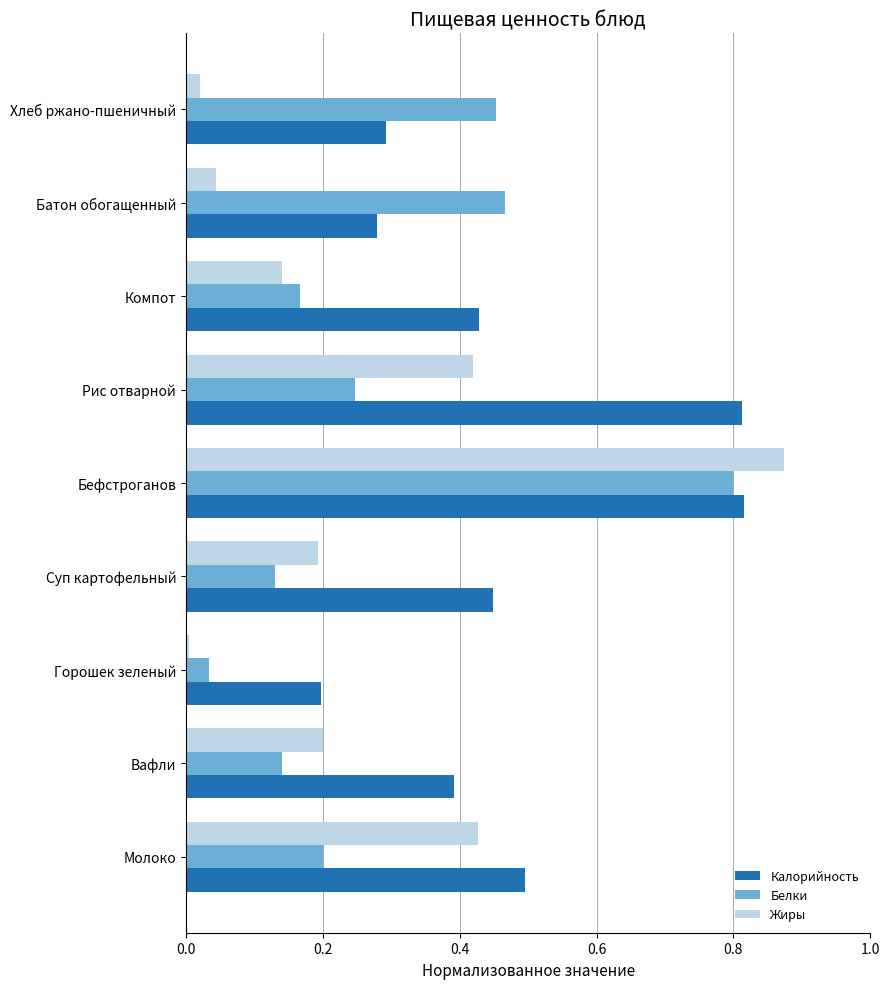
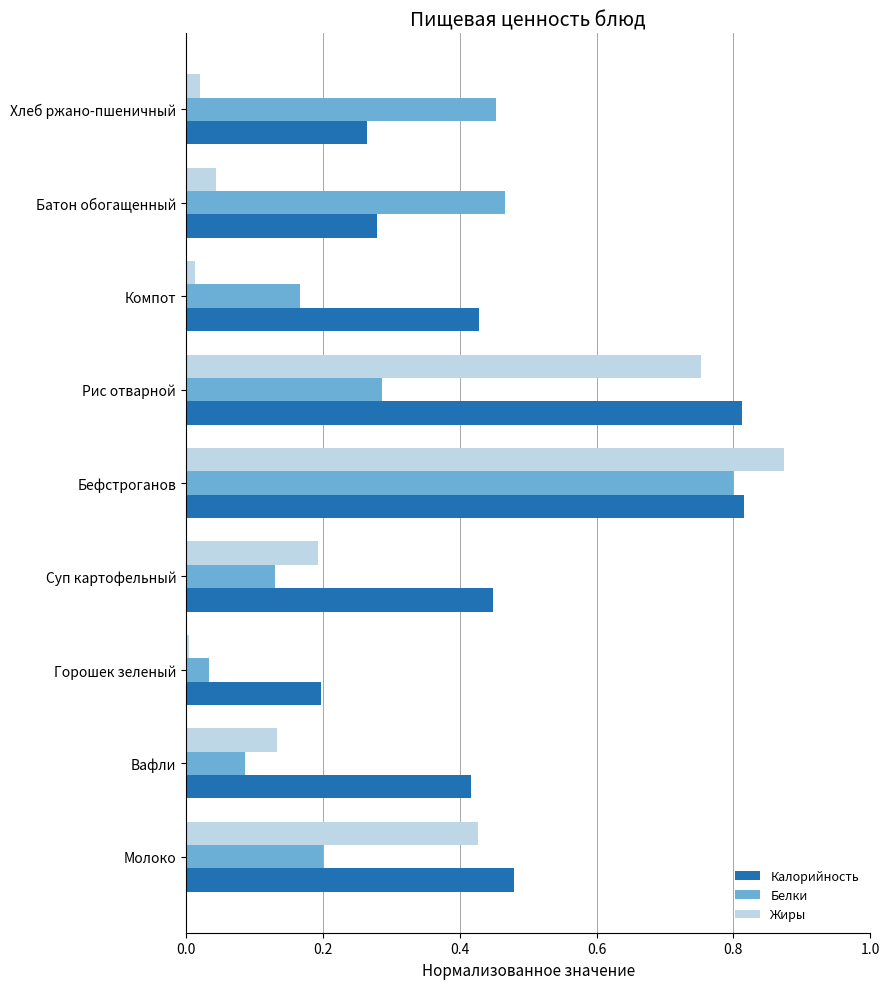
  {
    "Калорийность": {
-     "Хлеб ржано-пшеничный": 0.29,
+     "Хлеб ржано-пшеничный": 0.26,
      "Батон обогащенный": 0.28,
      "Компот": 0.43,
      "Рис отварной": 0.81,
      "Бефстроганов": 0.82,
      "Суп картофельный": 0.45,
      "Горошек зеленый": 0.20,
-     "Вафли": 0.39,
-     "Молоко": 0.50
+     "Вафли": 0.42,
+     "Молоко": 0.48
    },
    "Белки": {
      "Хлеб ржано-пшеничный": 0.45,
      "Батон обогащенный": 0.47,
      "Компот": 0.17,
-     "Рис отварной": 0.25,
+     "Рис отварной": 0.29,
      "Бефстроганов": 0.80,
      "Суп картофельный": 0.13,
      "Горошек зеленый": 0.03,
-     "Вафли": 0.14,
+     "Вафли": 0.09,
      "Молоко": 0.20
    },
    "Жиры": {
      "Хлеб ржано-пшеничный": 0.02,
      "Батон обогащенный": 0.04,
-     "Компот": 0.14,
-     "Рис отварной": 0.42,
+     "Компот": 0.01,
+     "Рис отварной": 0.75,
      "Бефстроганов": 0.87,
      "Суп картофельный": 0.19,
      "Горошек зеленый": 0.00,
-     "Вафли": 0.20,
+     "Вафли": 0.13,
      "Молоко": 0.43
    }
  }
